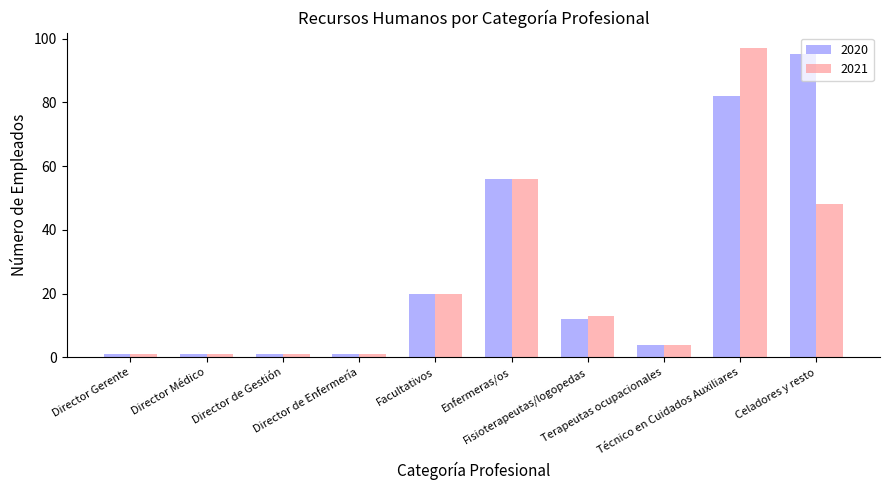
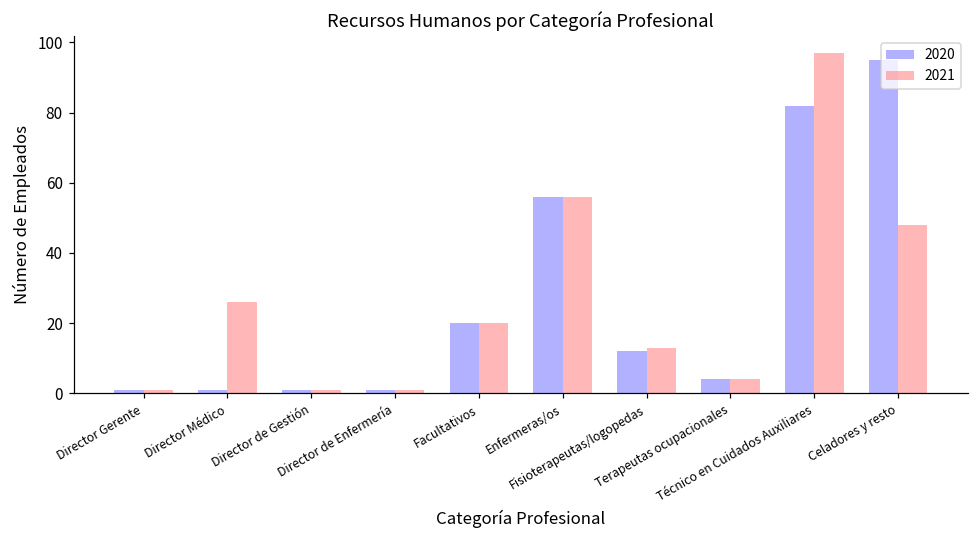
  {
    "2020": {
      "Director Gerente": 1,
      "Director Médico": 1,
      "Director de Gestión": 1,
      "Director de Enfermería": 1,
      "Facultativos": 20,
      "Enfermeras/os": 56,
      "Fisioterapeutas/logopedas": 12,
      "Terapeutas ocupacionales": 4,
      "Técnico en Cuidados Auxiliares": 82
    },
    "2021": {
      "Director Gerente": 1,
-     "Director Médico": 1,
+     "Director Médico": 26,
      "Director de Gestión": 1,
      "Director de Enfermería": 1,
      "Facultativos": 20,
      "Enfermeras/os": 56,
      "Fisioterapeutas/logopedas": 13,
      "Terapeutas ocupacionales": 4,
      "Técnico en Cuidados Auxiliares": 97,
      "Celadores y resto": 48
    }
  }
